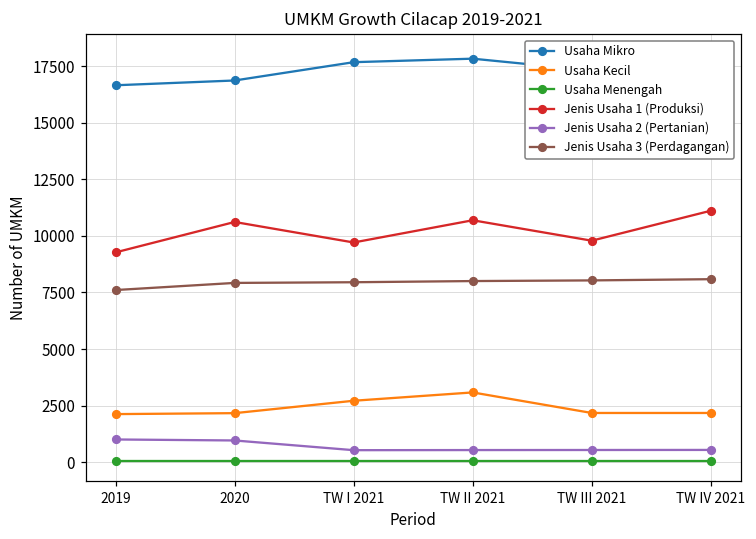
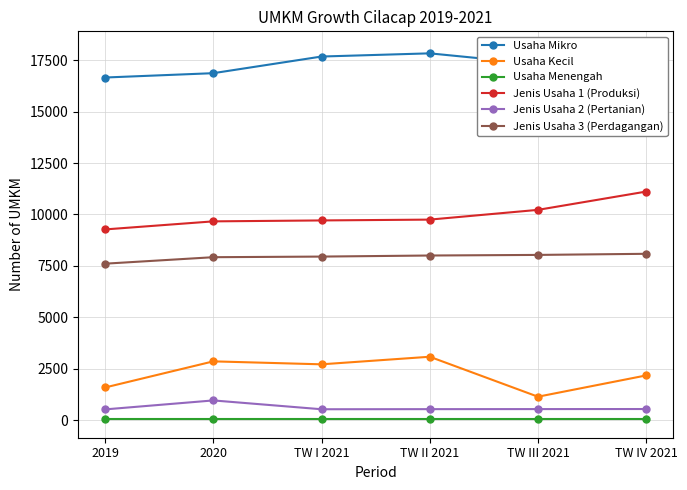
  {
    "Usaha Mikro": {
      "2019": 16700,
      "2020": 16900,
      "TW I 2021": 17700,
      "TW II 2021": 17800
    },
    "Usaha Kecil": {
-     "2019": 2100,
-     "2020": 2200,
+     "2019": 1600,
+     "2020": 2900,
      "TW I 2021": 2700,
      "TW II 2021": 3100,
-     "TW III 2021": 2200,
+     "TW III 2021": 1100,
      "TW IV 2021": 2200
    },
    "Usaha Menengah": {
      "2019": 0,
      "2020": 0,
      "TW I 2021": 0,
      "TW II 2021": 0,
      "TW III 2021": 0,
      "TW IV 2021": 0
    },
    "Jenis Usaha 1 (Produksi)": {
      "2019": 9300,
-     "2020": 10600,
+     "2020": 9700,
      "TW I 2021": 9700,
-     "TW II 2021": 10700,
-     "TW III 2021": 9800,
+     "TW II 2021": 9700,
+     "TW III 2021": 10200,
      "TW IV 2021": 11100
    },
    "Jenis Usaha 2 (Pertanian)": {
-     "2019": 1000,
+     "2019": 500,
      "2020": 1000,
      "TW I 2021": 500,
      "TW II 2021": 500,
      "TW III 2021": 500,
      "TW IV 2021": 500
    },
    "Jenis Usaha 3 (Perdagangan)": {
      "2019": 7600,
      "2020": 7900,
      "TW I 2021": 8000,
      "TW II 2021": 8000,
      "TW III 2021": 8000,
      "TW IV 2021": 8100
    }
  }
